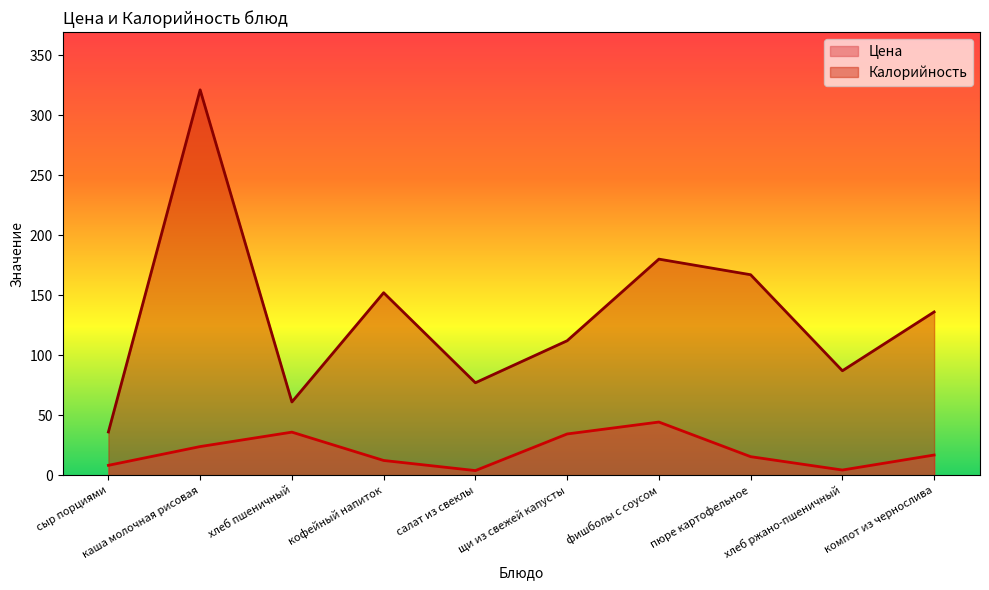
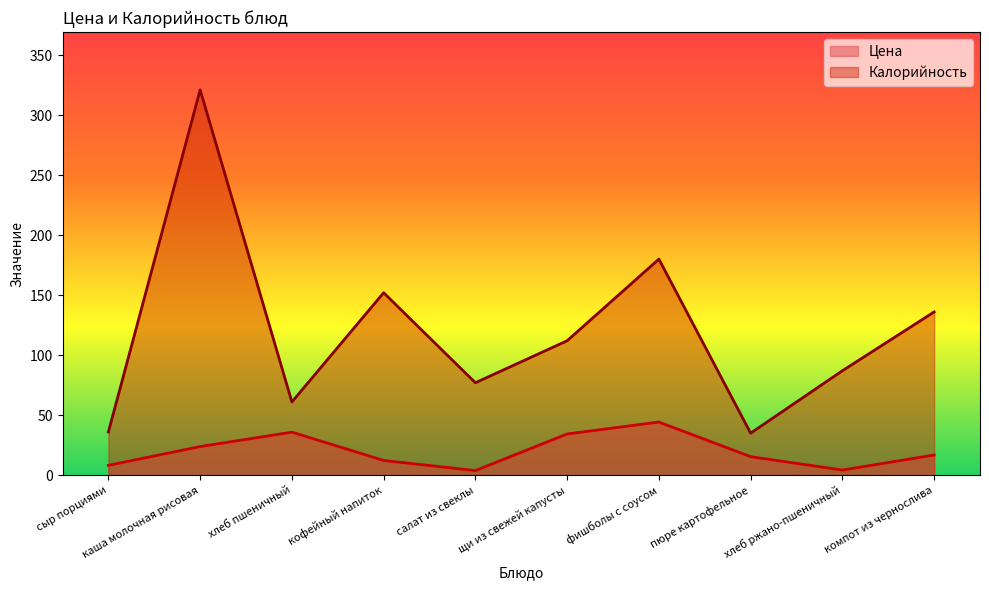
  {
    "Цена": {
      "сыр порциями": 8,
      "каша молочная рисовая": 24,
      "хлеб пшеничный": 36,
      "кофейный напиток": 12,
      "салат из свеклы": 4,
      "щи из свежей капусты": 34,
      "фишболы с соусом": 44,
      "пюре картофельное": 15,
      "хлеб ржано-пшеничный": 4,
      "компот из чернослива": 17
    },
    "Калорийность": {
      "сыр порциями": 36,
      "каша молочная рисовая": 321,
      "хлеб пшеничный": 61,
      "кофейный напиток": 152,
      "салат из свеклы": 77,
      "щи из свежей капусты": 112,
      "фишболы с соусом": 180,
-     "пюре картофельное": 167,
+     "пюре картофельное": 35,
      "хлеб ржано-пшеничный": 87,
      "компот из чернослива": 136
    }
  }
